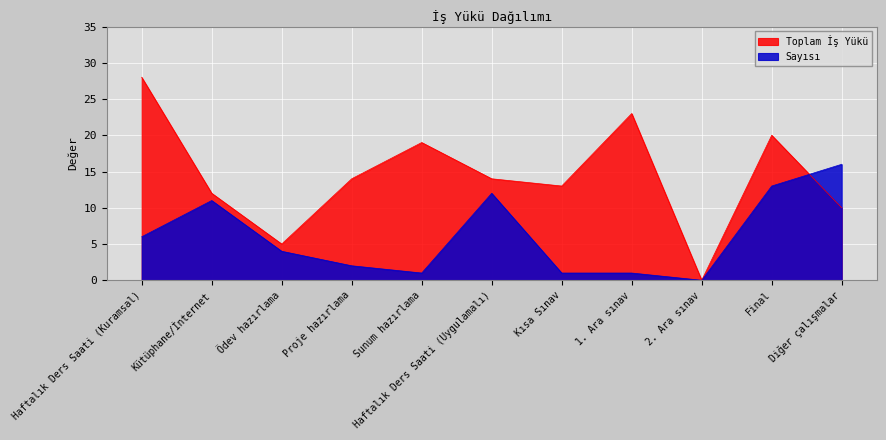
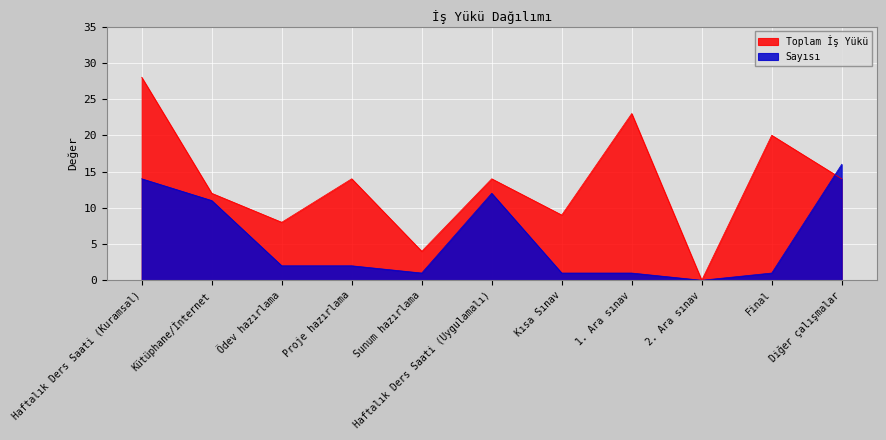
  {
    "Toplam İş Yükü": {
      "Haftalık Ders Saati (Kuramsal)": 28,
      "Kütüphane/İnternet": 12,
-     "Ödev hazırlama": 5,
+     "Ödev hazırlama": 8,
      "Proje hazırlama": 14,
-     "Sunum hazırlama": 19,
+     "Sunum hazırlama": 4,
      "Haftalık Ders Saati (Uygulamalı)": 14,
-     "Kısa Sınav": 13,
+     "Kısa Sınav": 9,
      "1. Ara sınav": 23,
      "Final": 20,
-     "Diğer çalışmalar": 10
+     "Diğer çalışmalar": 14
    },
    "Sayısı": {
-     "Haftalık Ders Saati (Kuramsal)": 6,
+     "Haftalık Ders Saati (Kuramsal)": 14,
      "Kütüphane/İnternet": 11,
-     "Ödev hazırlama": 4,
+     "Ödev hazırlama": 2,
      "Proje hazırlama": 2,
      "Sunum hazırlama": 1,
      "Haftalık Ders Saati (Uygulamalı)": 12,
      "Kısa Sınav": 1,
      "1. Ara sınav": 1,
-     "Final": 13,
+     "Final": 1,
      "Diğer çalışmalar": 16
    }
  }
